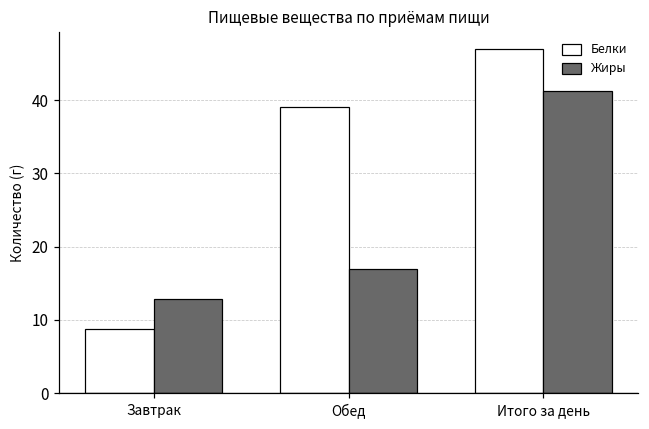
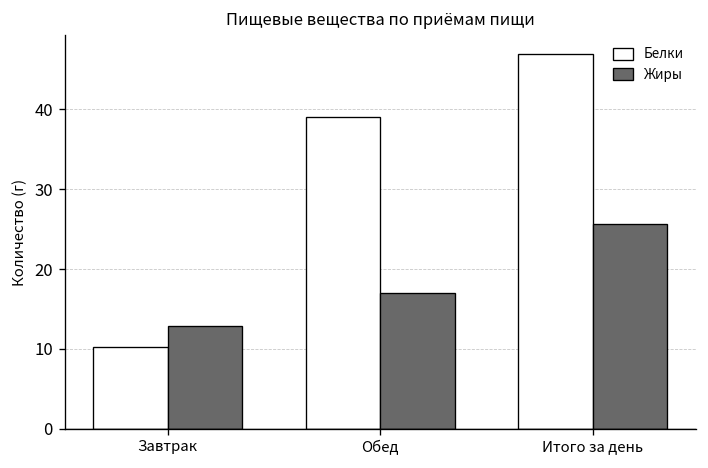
  {
    "Белки": {
-     "Завтрак": 9,
+     "Завтрак": 10,
      "Обед": 39,
      "Итого за день": 47
    },
    "Жиры": {
      "Завтрак": 13,
      "Обед": 17,
-     "Итого за день": 41
+     "Итого за день": 26
    }
  }
